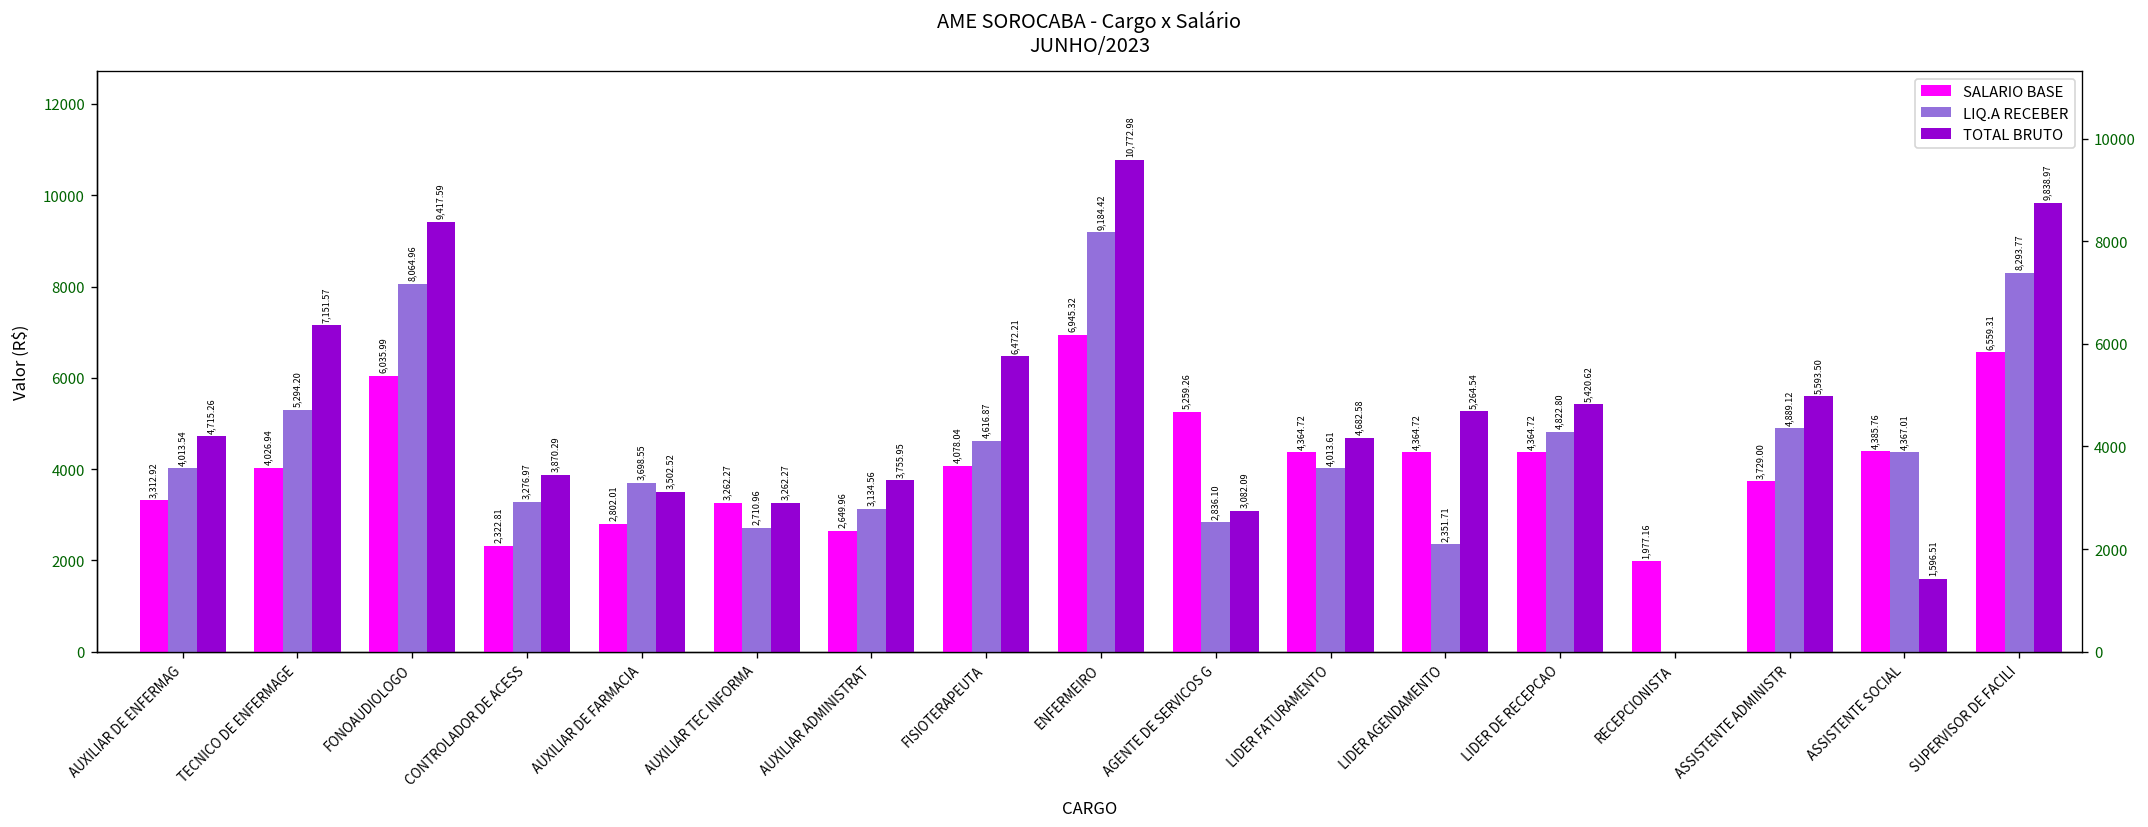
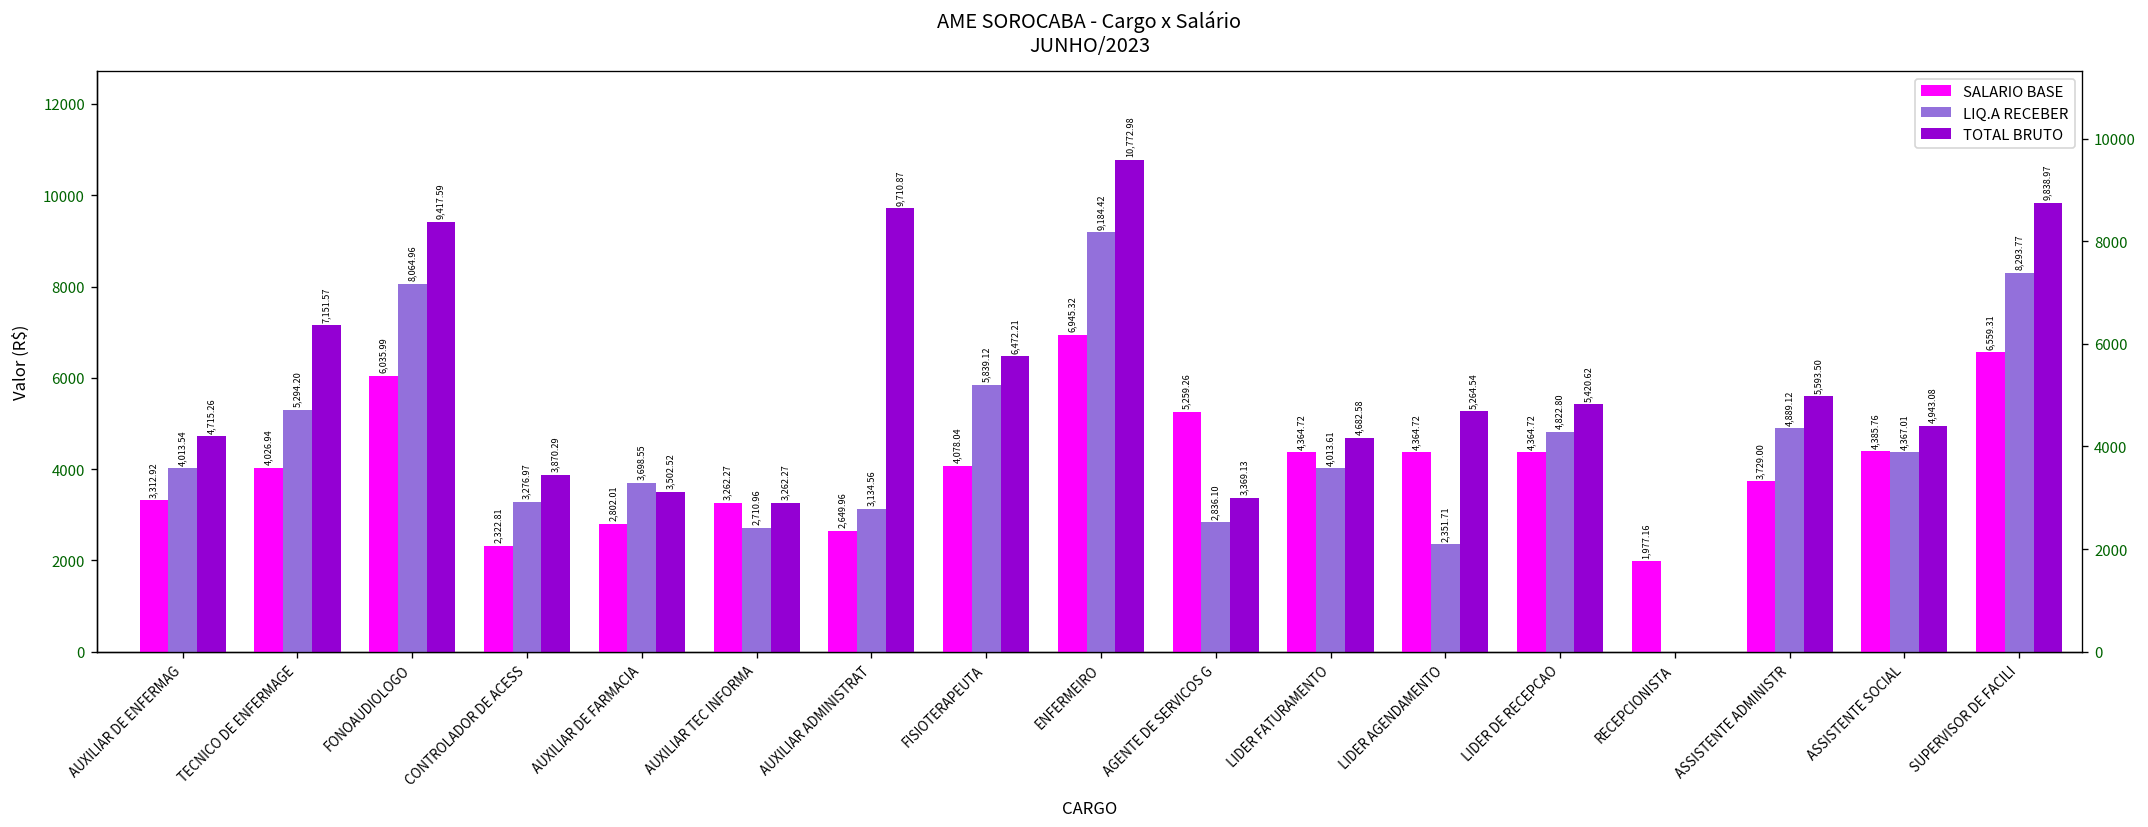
  {
    "SALARIO BASE": {
      "AUXILIAR DE ENFERMAG": "3,312.92",
      "TECNICO DE ENFERMAGE": "4,026.94",
      "FONOAUDIOLOGO": "6,035.99",
      "CONTROLADOR DE ACESS": "2,322.81",
      "AUXILIAR DE FARMACIA": "2,802.01",
      "AUXILIAR TEC INFORMA": "3,262.27",
      "AUXILIAR ADMINISTRAT": "2,649.96",
      "FISIOTERAPEUTA": "4,078.04",
      "ENFERMEIRO": "6,945.32",
      "AGENTE DE SERVICOS G": "5,259.26",
      "LIDER FATURAMENTO": "4,364.72",
      "LIDER AGENDAMENTO": "4,364.72",
      "LIDER DE RECEPCAO": "4,364.72",
      "RECEPCIONISTA": "1,977.16",
      "ASSISTENTE ADMINISTR": "3,729.00",
      "ASSISTENTE SOCIAL": "4,385.76",
      "SUPERVISOR DE FACILI": "6,559.31"
    },
    "LIQ.A RECEBER": {
      "AUXILIAR DE ENFERMAG": "4,013.54",
      "TECNICO DE ENFERMAGE": "5,294.20",
      "FONOAUDIOLOGO": "8,064.96",
      "CONTROLADOR DE ACESS": "3,276.97",
      "AUXILIAR DE FARMACIA": "3,698.55",
      "AUXILIAR TEC INFORMA": "2,710.96",
      "AUXILIAR ADMINISTRAT": "3,134.56",
-     "FISIOTERAPEUTA": "4,616.87",
+     "FISIOTERAPEUTA": "5,839.12",
      "ENFERMEIRO": "9,184.42",
      "AGENTE DE SERVICOS G": "2,836.10",
      "LIDER FATURAMENTO": "4,013.61",
      "LIDER AGENDAMENTO": "2,351.71",
      "LIDER DE RECEPCAO": "4,822.80",
      "ASSISTENTE ADMINISTR": "4,889.12",
      "ASSISTENTE SOCIAL": "4,367.01",
      "SUPERVISOR DE FACILI": "8,293.77"
    },
    "TOTAL BRUTO": {
      "AUXILIAR DE ENFERMAG": "4,715.26",
      "TECNICO DE ENFERMAGE": "7,151.57",
      "FONOAUDIOLOGO": "9,417.59",
      "CONTROLADOR DE ACESS": "3,870.29",
      "AUXILIAR DE FARMACIA": "3,502.52",
      "AUXILIAR TEC INFORMA": "3,262.27",
-     "AUXILIAR ADMINISTRAT": "3,755.95",
+     "AUXILIAR ADMINISTRAT": "9,710.87",
      "FISIOTERAPEUTA": "6,472.21",
      "ENFERMEIRO": "10,772.98",
-     "AGENTE DE SERVICOS G": "3,082.09",
+     "AGENTE DE SERVICOS G": "3,369.13",
      "LIDER FATURAMENTO": "4,682.58",
      "LIDER AGENDAMENTO": "5,264.54",
      "LIDER DE RECEPCAO": "5,420.62",
      "ASSISTENTE ADMINISTR": "5,593.50",
-     "ASSISTENTE SOCIAL": "1,596.51",
+     "ASSISTENTE SOCIAL": "4,943.08",
      "SUPERVISOR DE FACILI": "9,838.97"
    }
  }
